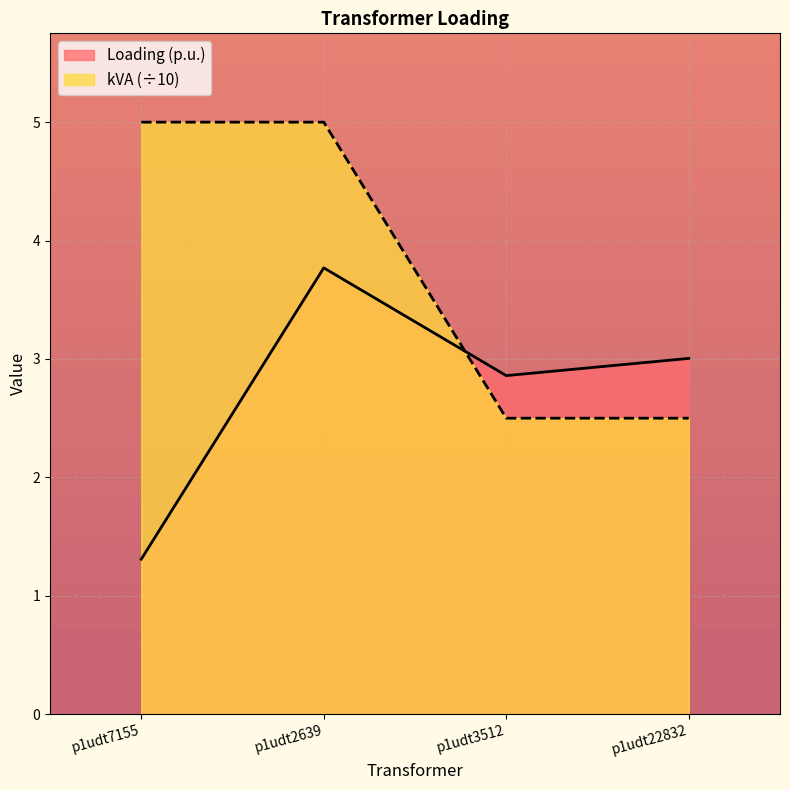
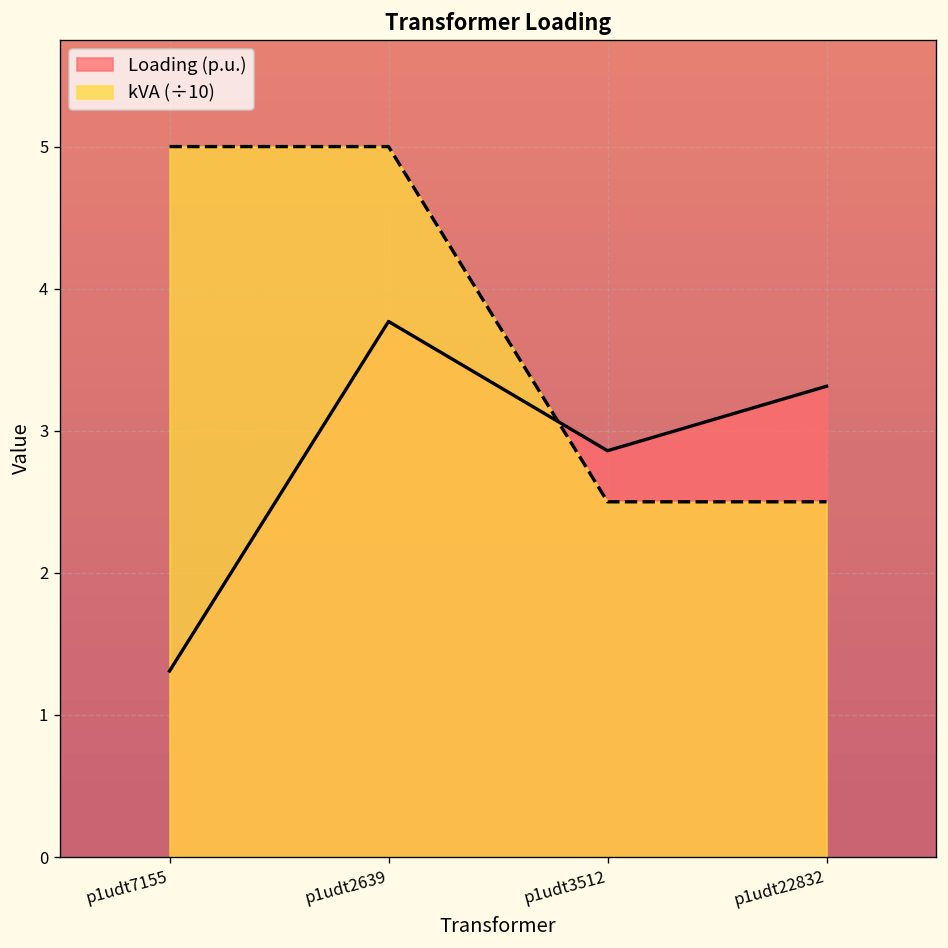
  {
    "Loading (p.u.)": {
      "p1udt7155": 1.31,
      "p1udt2639": 3.77,
      "p1udt3512": 2.86,
-     "p1udt22832": 3.00
+     "p1udt22832": 3.31
    },
    "kVA (÷10)": {
      "p1udt7155": 5.00,
      "p1udt2639": 5.00,
      "p1udt3512": 2.50,
      "p1udt22832": 2.50
    }
  }
